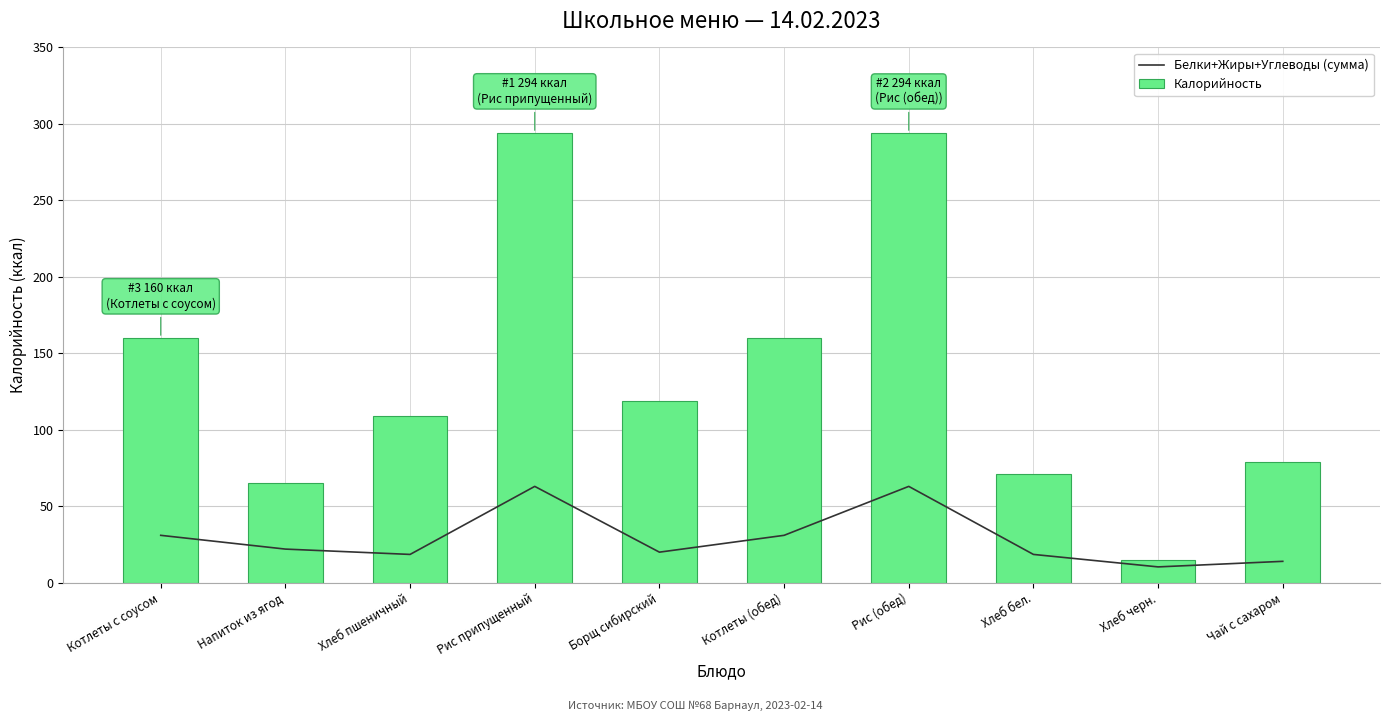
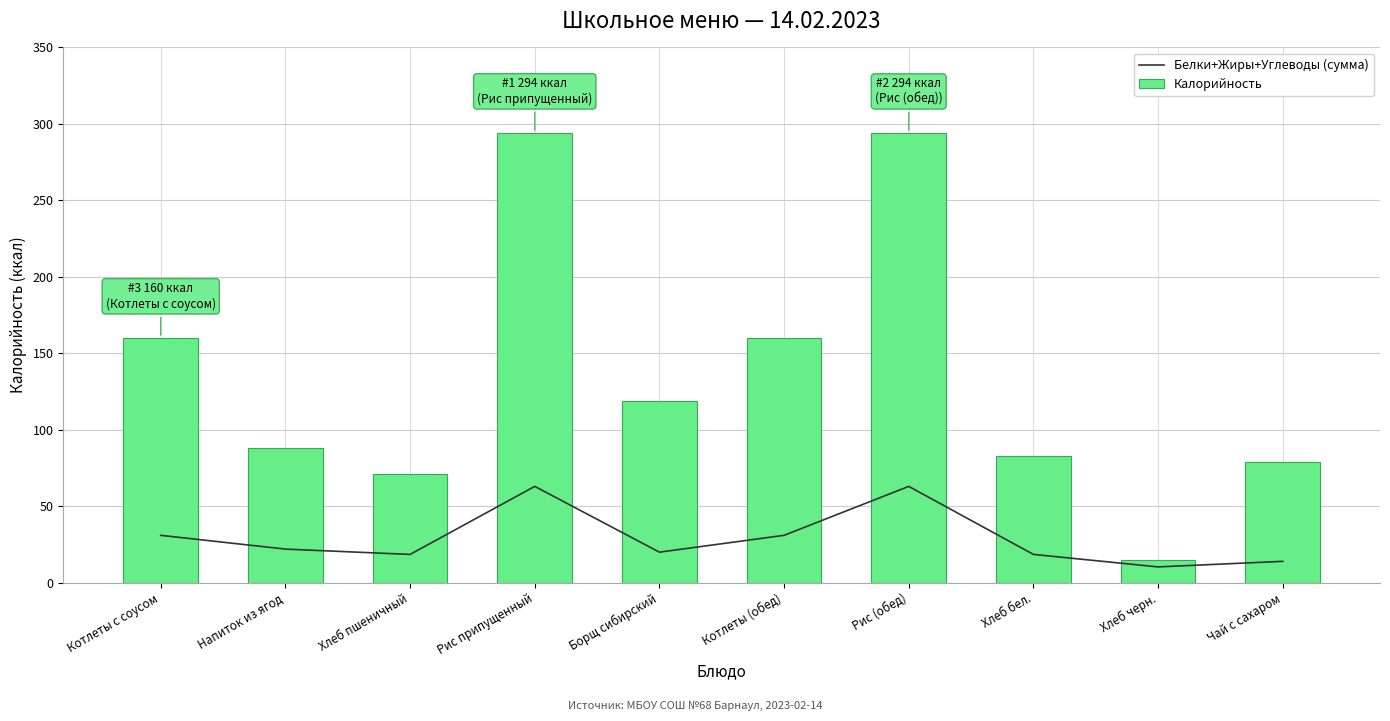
  {
    "Белки+Жиры+Углеводы (сумма)": {
      "Котлеты с соусом": 31,
      "Напиток из ягод": 22,
      "Хлеб пшеничный": 19,
      "Рис припущенный": 63,
      "Борщ сибирский": 20,
      "Котлеты (обед)": 31,
      "Рис (обед)": 63,
      "Хлеб бел.": 19,
      "Хлеб черн.": 10,
      "Чай с сахаром": 14
    },
    "Калорийность": {
-     "Напиток из ягод": 65,
-     "Хлеб пшеничный": 109,
+     "Напиток из ягод": 88,
+     "Хлеб пшеничный": 71,
      "Борщ сибирский": 119,
      "Котлеты (обед)": 160,
-     "Хлеб бел.": 71,
+     "Хлеб бел.": 83,
      "Хлеб черн.": 15,
      "Чай с сахаром": 79
    }
  }
